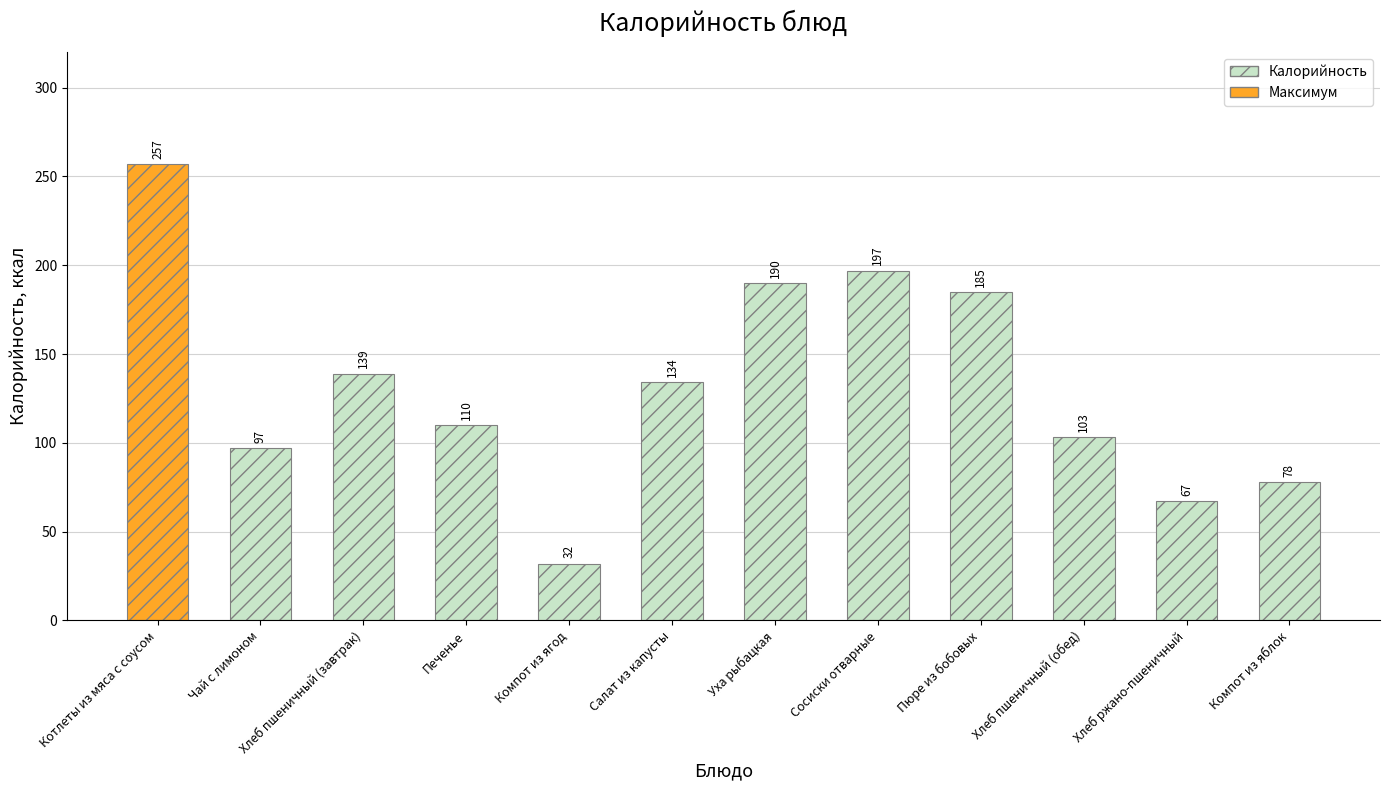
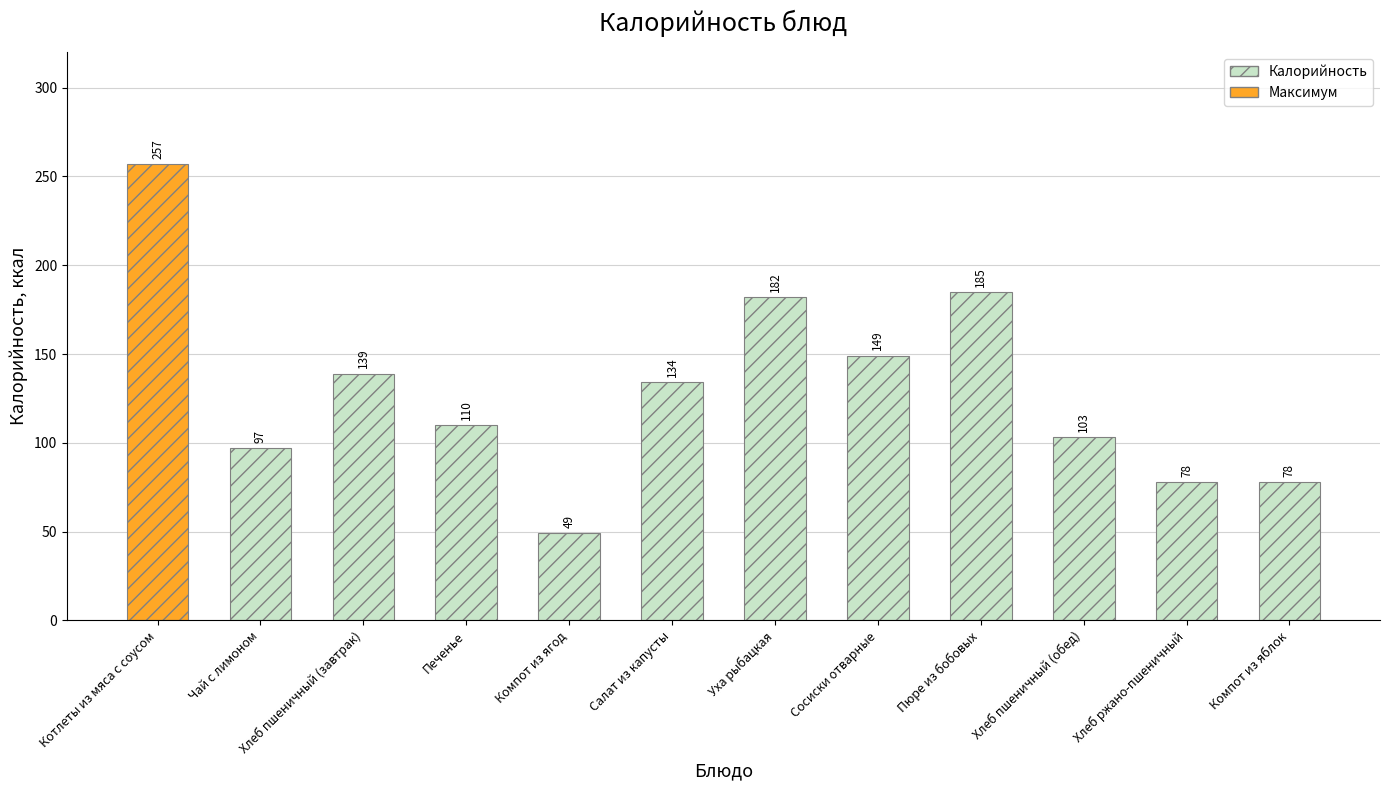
  {
    "Котлеты из мяса с соусом": 257,
    "Чай с лимоном": 97,
    "Хлеб пшеничный (завтрак)": 139,
    "Печенье": 110,
-   "Компот из ягод": 32,
+   "Компот из ягод": 49,
    "Салат из капусты": 134,
-   "Уха рыбацкая": 190,
-   "Сосиски отварные": 197,
+   "Уха рыбацкая": 182,
+   "Сосиски отварные": 149,
    "Пюре из бобовых": 185,
    "Хлеб пшеничный (обед)": 103,
-   "Хлеб ржано-пшеничный": 67,
+   "Хлеб ржано-пшеничный": 78,
    "Компот из яблок": 78
  }
